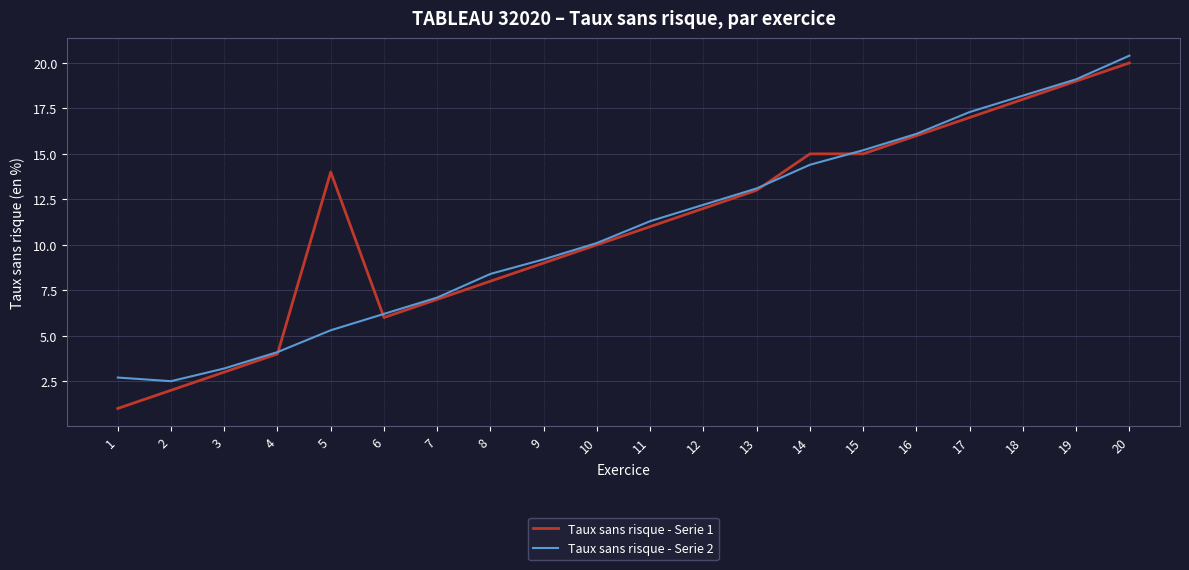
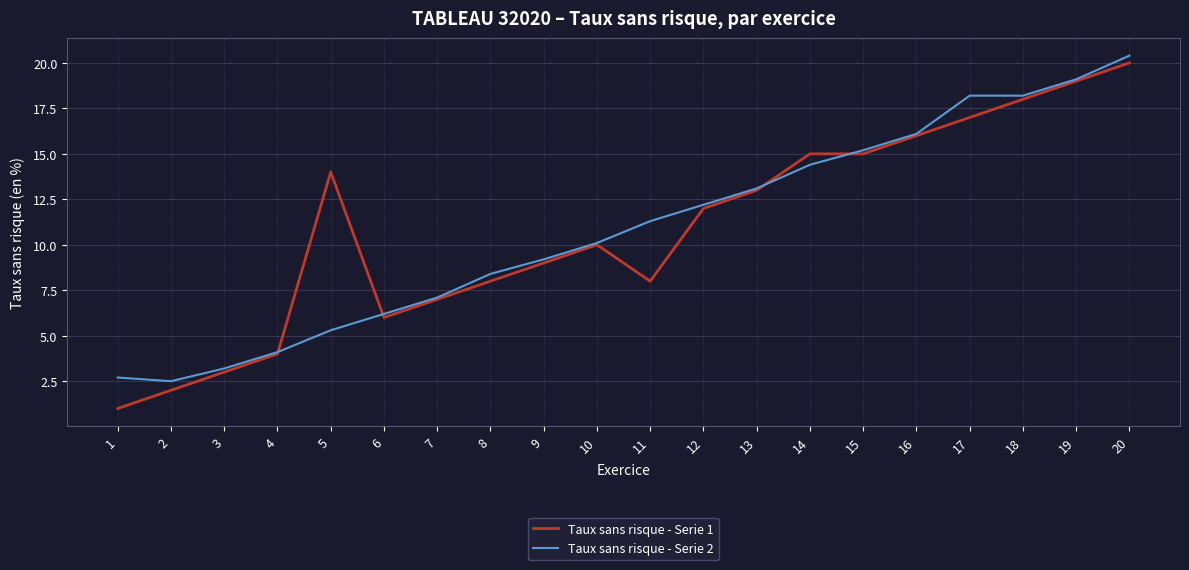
  {
    "Taux sans risque - Serie 1": {
      "1": 1,
      "2": 2,
      "3": 3,
      "5": 14,
      "6": 6,
      "8": 8,
      "9": 9,
-     "11": 11,
+     "11": 8,
      "12": 12,
      "14": 15,
      "15": 15,
      "17": 17,
      "18": 18,
      "20": 20
    },
    "Taux sans risque - Serie 2": {
      "1": 2.7,
      "2": 2.5,
      "3": 3.2,
      "5": 5.3,
      "6": 6.2,
      "8": 8.4,
      "9": 9.2,
      "11": 11.3,
      "12": 12.2,
      "14": 14.4,
      "15": 15.2,
-     "17": 17.3,
+     "17": 18.2,
      "18": 18.2,
      "20": 20.4
    }
  }
